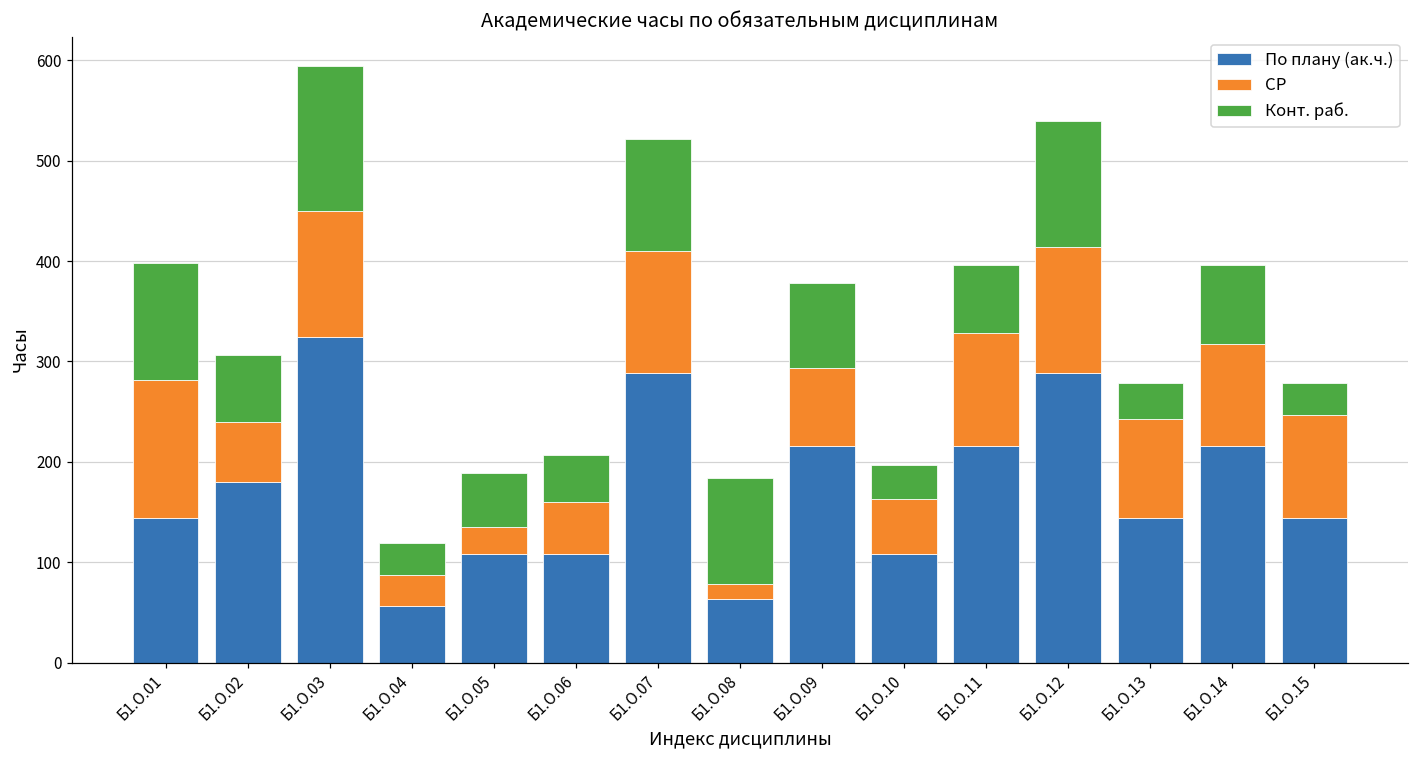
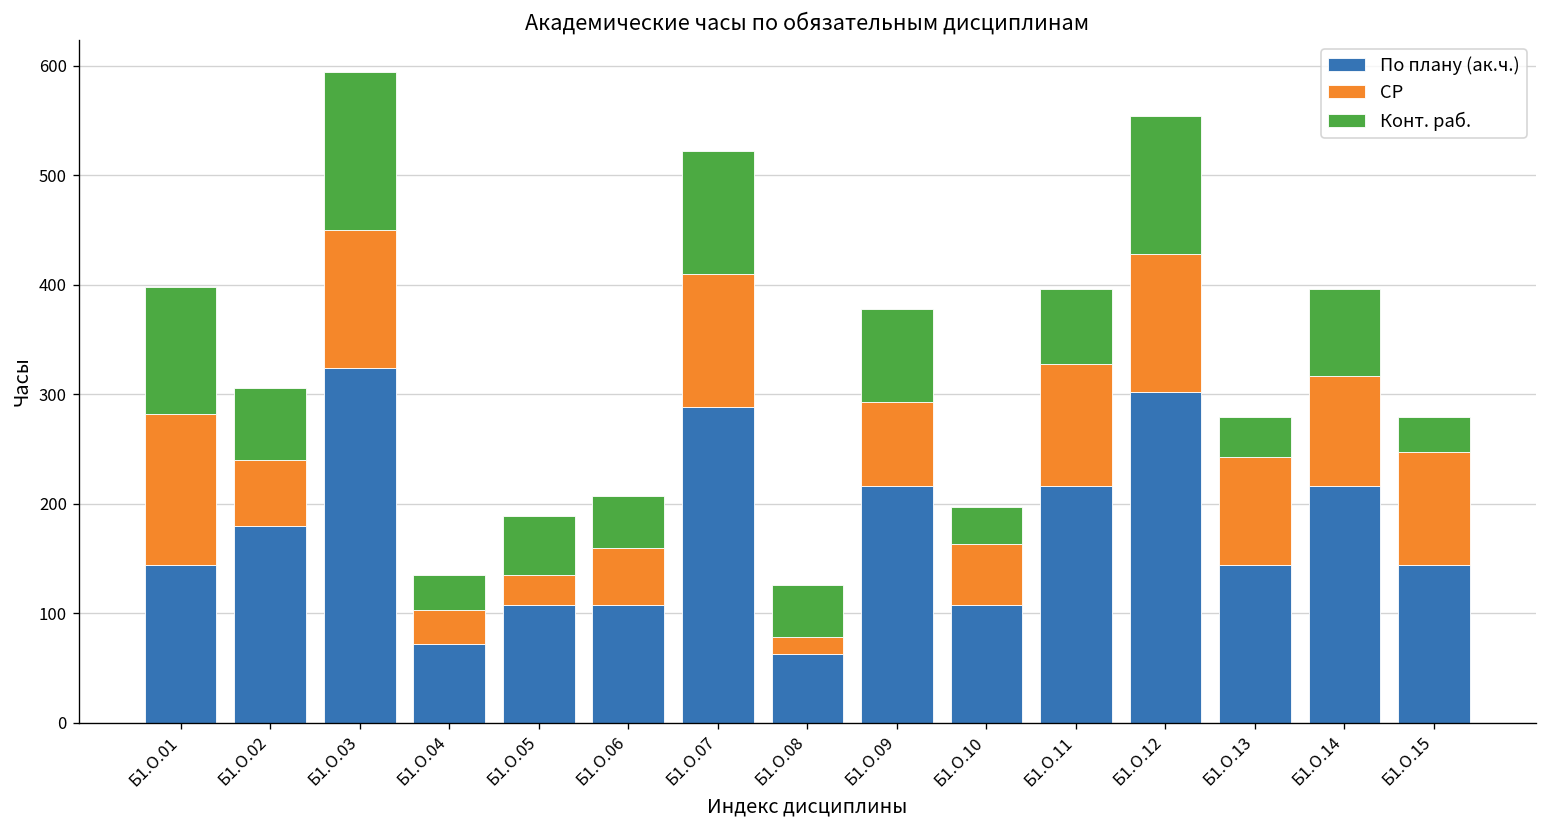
  {
    "По плану (ак.ч.)": {
      "Б1.О.01": 140,
      "Б1.О.02": 180,
      "Б1.О.03": 320,
-     "Б1.О.04": 60,
+     "Б1.О.04": 70,
      "Б1.О.05": 110,
      "Б1.О.06": 110,
      "Б1.О.07": 290,
      "Б1.О.08": 60,
      "Б1.О.09": 220,
      "Б1.О.10": 110,
      "Б1.О.11": 220,
-     "Б1.О.12": 290,
+     "Б1.О.12": 300,
      "Б1.О.13": 140,
      "Б1.О.14": 220,
      "Б1.О.15": 140
    },
    "СР": {
      "Б1.О.01": 140,
      "Б1.О.02": 60,
      "Б1.О.03": 130,
      "Б1.О.04": 30,
      "Б1.О.05": 30,
      "Б1.О.06": 50,
      "Б1.О.07": 120,
      "Б1.О.08": 20,
      "Б1.О.09": 80,
      "Б1.О.10": 60,
      "Б1.О.11": 110,
      "Б1.О.12": 130,
      "Б1.О.13": 100,
      "Б1.О.14": 100,
      "Б1.О.15": 100
    },
    "Конт. раб.": {
      "Б1.О.01": 120,
      "Б1.О.02": 70,
      "Б1.О.03": 140,
      "Б1.О.04": 30,
      "Б1.О.05": 50,
      "Б1.О.06": 50,
      "Б1.О.07": 110,
-     "Б1.О.08": 110,
+     "Б1.О.08": 50,
      "Б1.О.09": 90,
      "Б1.О.10": 30,
      "Б1.О.11": 70,
      "Б1.О.12": 130,
      "Б1.О.13": 40,
      "Б1.О.14": 80,
      "Б1.О.15": 30
    }
  }
